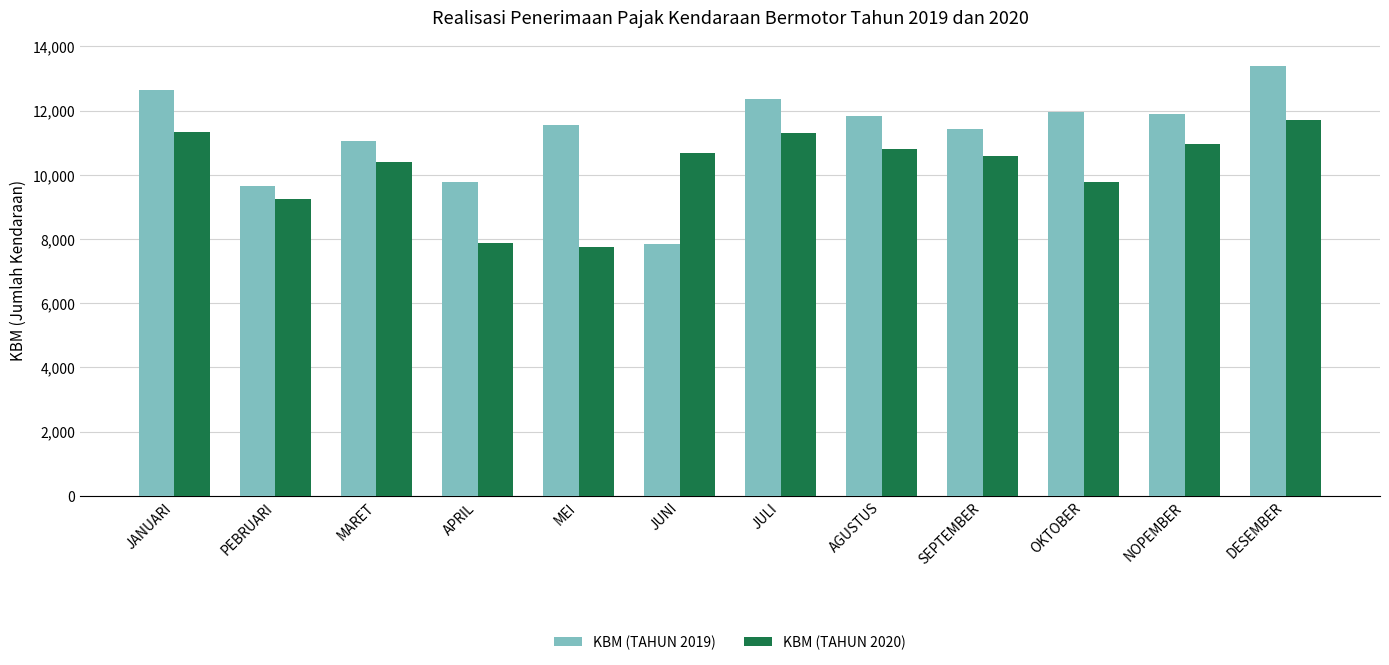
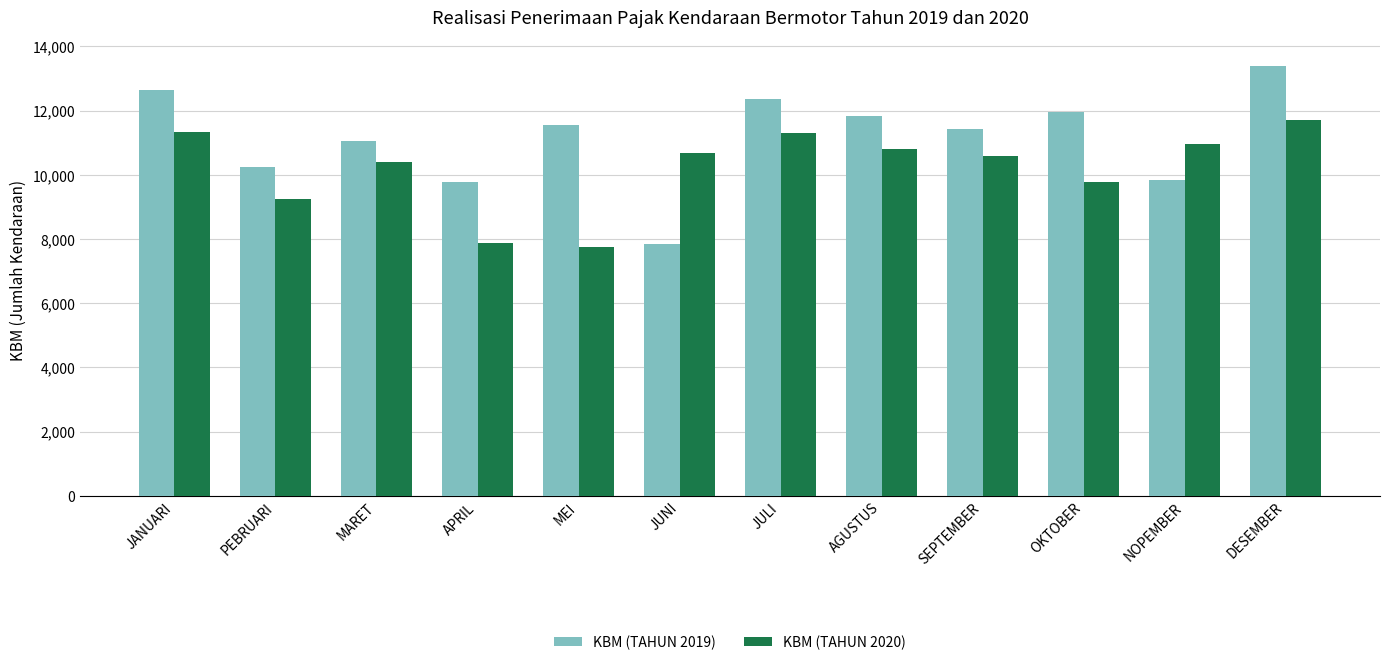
  {
    "KBM (TAHUN 2019)": {
      "JANUARI": "12,600",
-     "PEBRUARI": "9,700",
+     "PEBRUARI": "10,200",
      "MARET": "11,100",
      "APRIL": "9,800",
      "MEI": "11,500",
      "JUNI": "7,800",
      "JULI": "12,400",
      "AGUSTUS": "11,800",
      "SEPTEMBER": "11,400",
      "OKTOBER": "11,900",
-     "NOPEMBER": "11,900",
+     "NOPEMBER": "9,800",
      "DESEMBER": "13,400"
    },
    "KBM (TAHUN 2020)": {
      "JANUARI": "11,300",
      "PEBRUARI": "9,300",
      "MARET": "10,400",
      "APRIL": "7,900",
      "MEI": "7,800",
      "JUNI": "10,700",
      "JULI": "11,300",
      "AGUSTUS": "10,800",
      "SEPTEMBER": "10,600",
      "OKTOBER": "9,800",
      "NOPEMBER": "11,000",
      "DESEMBER": "11,700"
    }
  }
